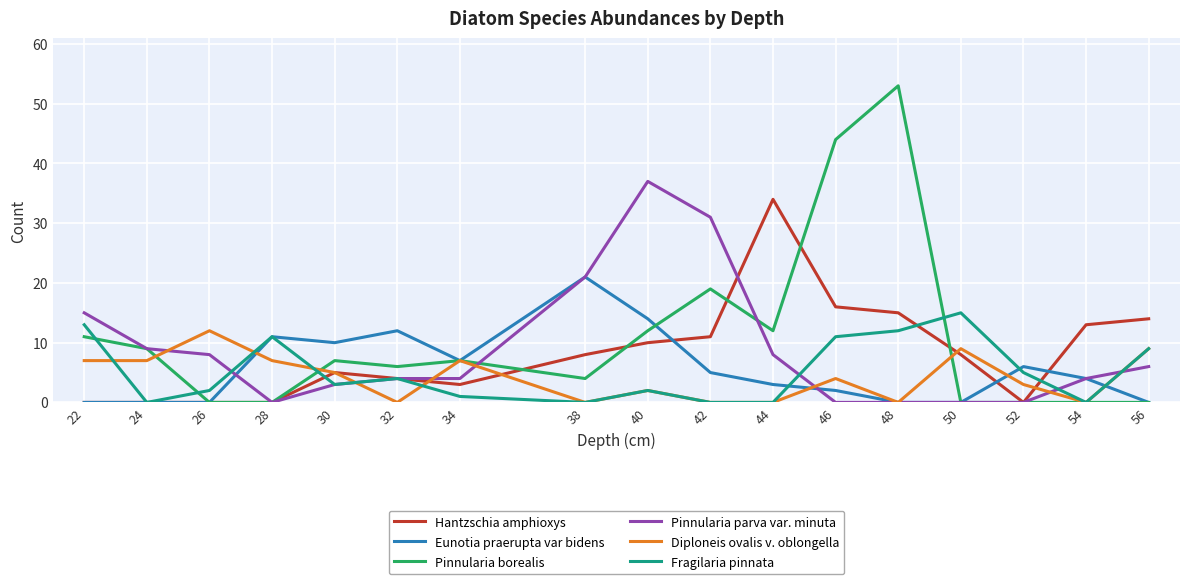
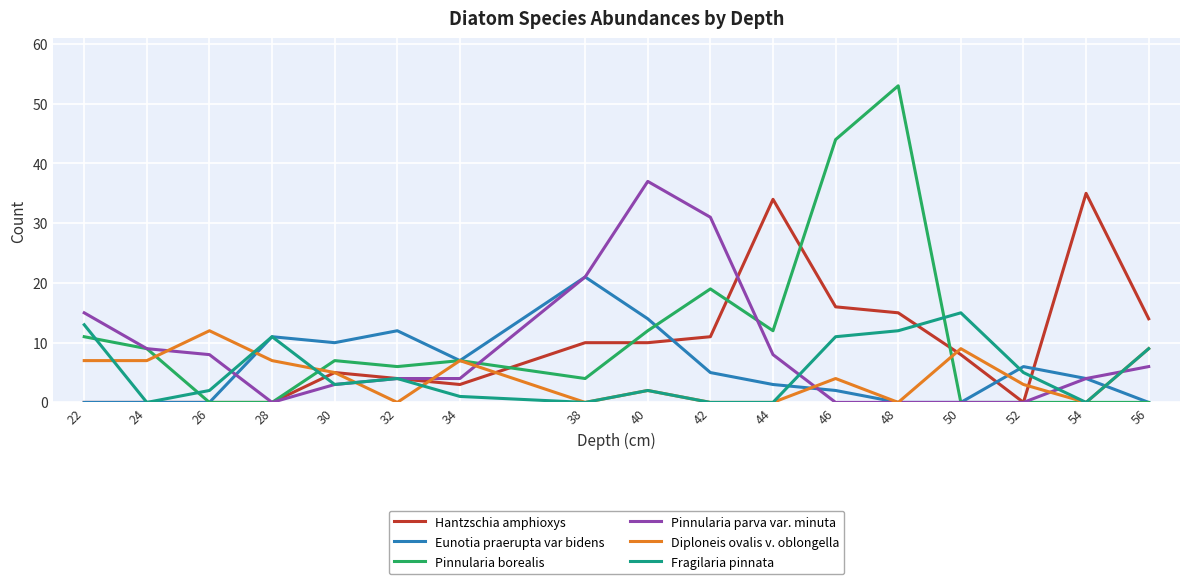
  {
    "Hantzschia amphioxys": {
      "34": 3,
-     "38": 8,
+     "38": 10,
      "40": 10,
      "42": 11,
      "44": 34,
      "46": 16,
      "48": 15,
      "50": 8,
-     "54": 13,
+     "54": 35,
      "56": 14
    },
    "Eunotia praerupta var bidens": {
      "30": 10,
      "32": 12,
      "40": 14,
      "42": 5,
      "44": 3,
      "46": 2,
      "52": 6
    },
    "Pinnularia parva var. minuta": {
      "22": 15,
      "26": 8,
      "34": 4,
      "40": 37,
      "42": 31,
      "44": 8,
      "46": 0,
      "56": 6
    },
    "Diploneis ovalis v. oblongella": {
      "22": 7,
      "24": 7,
      "26": 12,
      "28": 7,
      "32": 0,
      "46": 4,
      "50": 9,
      "52": 3
    }
  }
